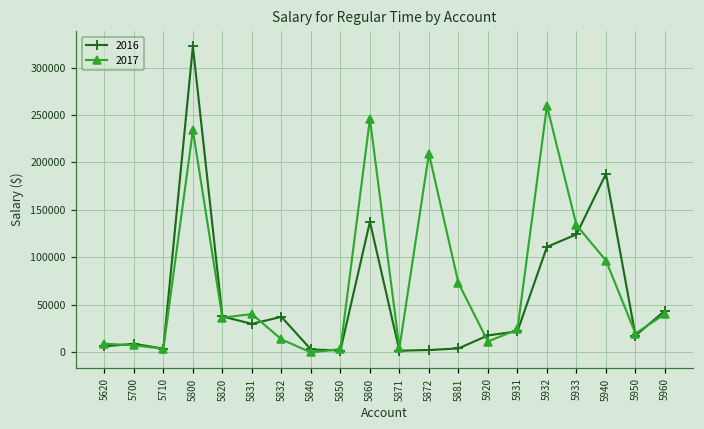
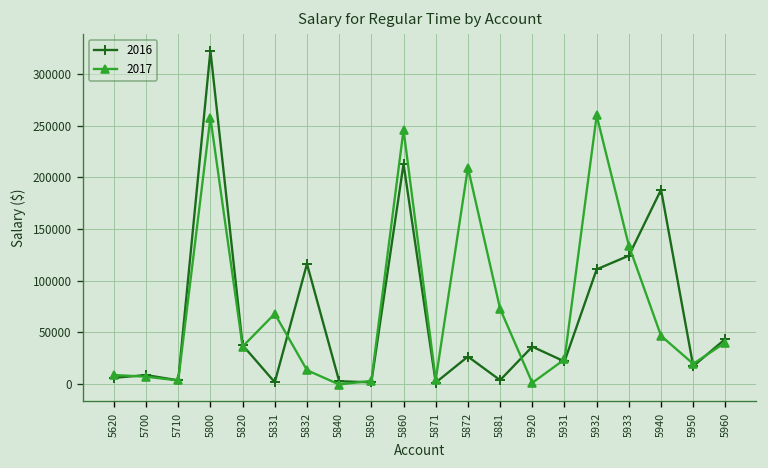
  {
    "2016": {
      "5800": 320000,
-     "5831": 30000,
-     "5832": 40000,
+     "5831": 0,
+     "5832": 120000,
      "5840": 0,
-     "5860": 140000,
-     "5872": 0,
+     "5860": 210000,
+     "5872": 30000,
      "5881": 0,
-     "5920": 20000,
+     "5920": 40000,
      "5932": 110000,
      "5933": 120000,
      "5940": 190000,
      "5960": 40000
    },
    "2017": {
-     "5800": 230000,
-     "5831": 40000,
+     "5800": 260000,
+     "5831": 70000,
      "5832": 10000,
      "5840": 0,
      "5860": 250000,
      "5872": 210000,
      "5881": 70000,
-     "5920": 10000,
+     "5920": 0,
      "5932": 260000,
      "5933": 130000,
-     "5940": 100000,
+     "5940": 50000,
      "5960": 40000
    }
  }
